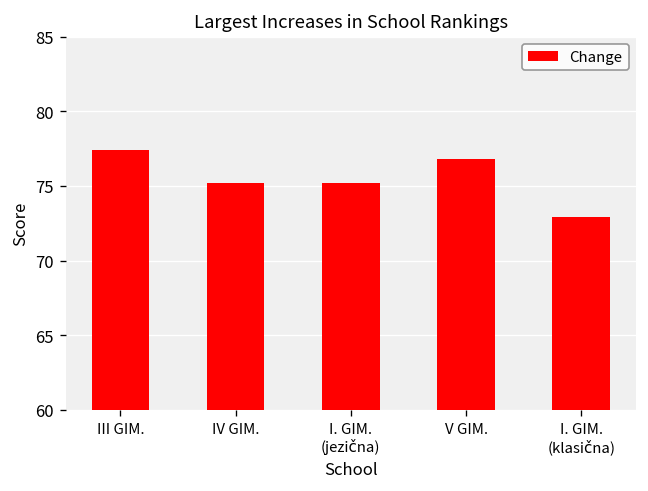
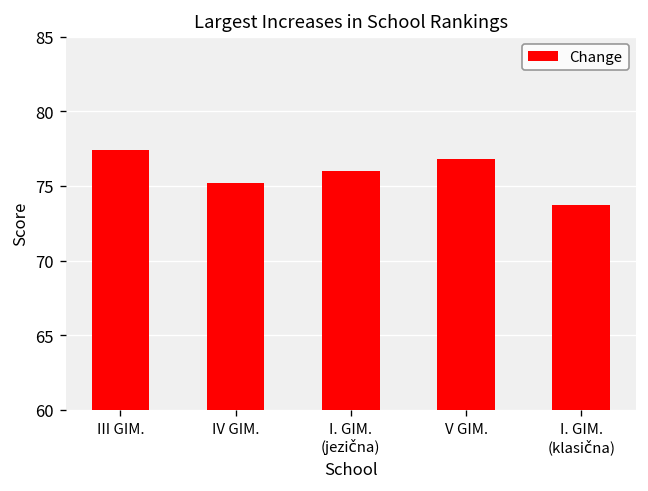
  {
    "III GIM.": 77.4,
    "IV GIM.": 75.2,
-   "I. GIM. (jezična)": 75.2,
+   "I. GIM. (jezična)": 76.0,
    "V GIM.": 76.8,
-   "I. GIM. (klasična)": 72.9
+   "I. GIM. (klasična)": 73.7
  }
